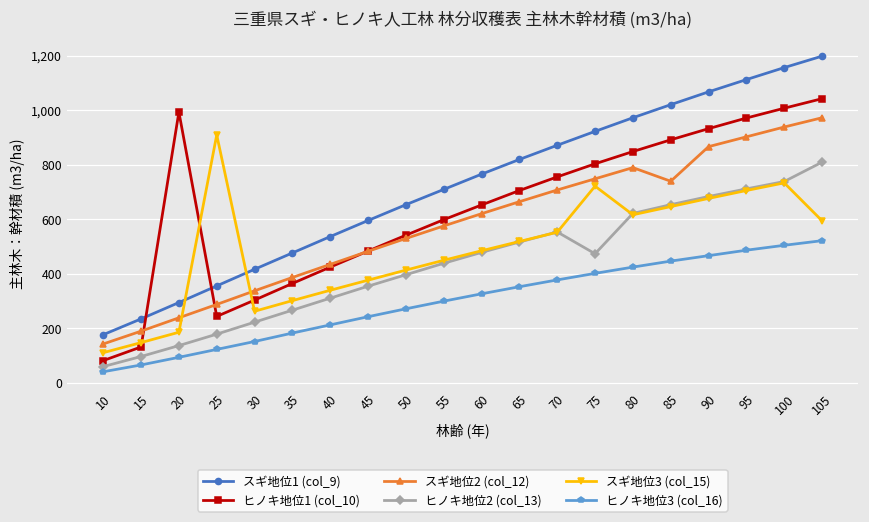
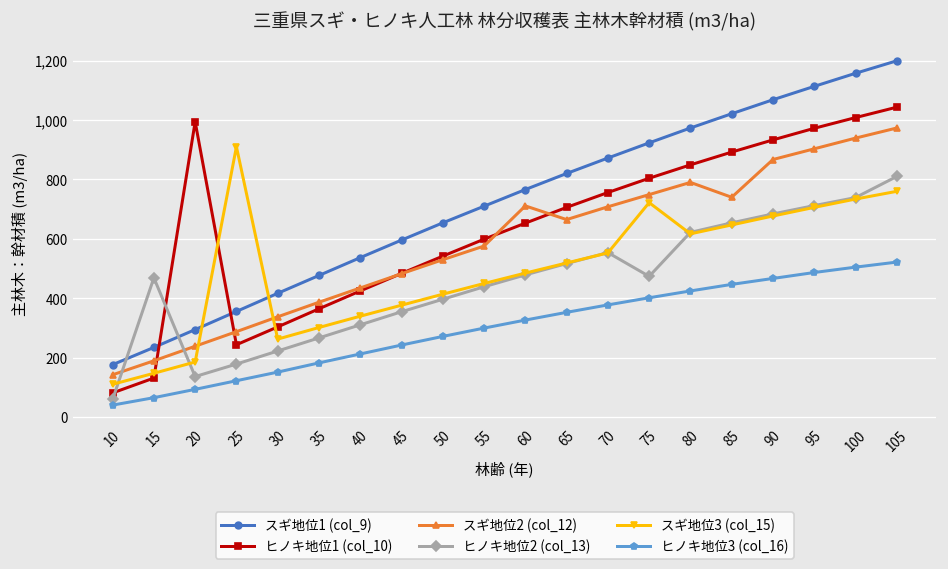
  {
    "ヒノキ地位1 (col_10)": {
      "10": "80",
      "15": "130",
      "20": "990",
      "25": "240",
      "30": "300",
      "35": "370",
      "50": "540",
      "55": "600",
      "60": "650",
      "65": "710",
      "70": "760",
      "75": "800",
      "80": "850",
      "85": "890",
      "90": "930",
      "95": "970",
      "100": "1,010",
      "105": "1,040"
    },
    "スギ地位2 (col_12)": {
      "10": "140",
      "15": "190",
      "20": "240",
      "25": "290",
      "30": "340",
      "35": "390",
      "50": "530",
      "55": "580",
-     "60": "620",
+     "60": "710",
      "65": "670",
      "70": "710",
      "75": "750",
      "80": "790",
      "85": "740",
      "90": "870",
      "95": "900",
      "100": "940",
      "105": "970"
    },
    "ヒノキ地位2 (col_13)": {
      "10": "60",
-     "15": "100",
+     "15": "470",
      "20": "140",
      "25": "180",
      "30": "220",
      "35": "270",
      "40": "310",
      "45": "360",
      "50": "400",
      "55": "440",
      "75": "470",
      "105": "810"
    },
    "スギ地位3 (col_15)": {
      "10": "110",
      "15": "150",
      "20": "190",
      "25": "910",
      "30": "260",
      "35": "300",
      "40": "340",
      "45": "380",
      "50": "410",
      "55": "450",
      "75": "720",
-     "105": "600"
+     "105": "760"
    }
  }
